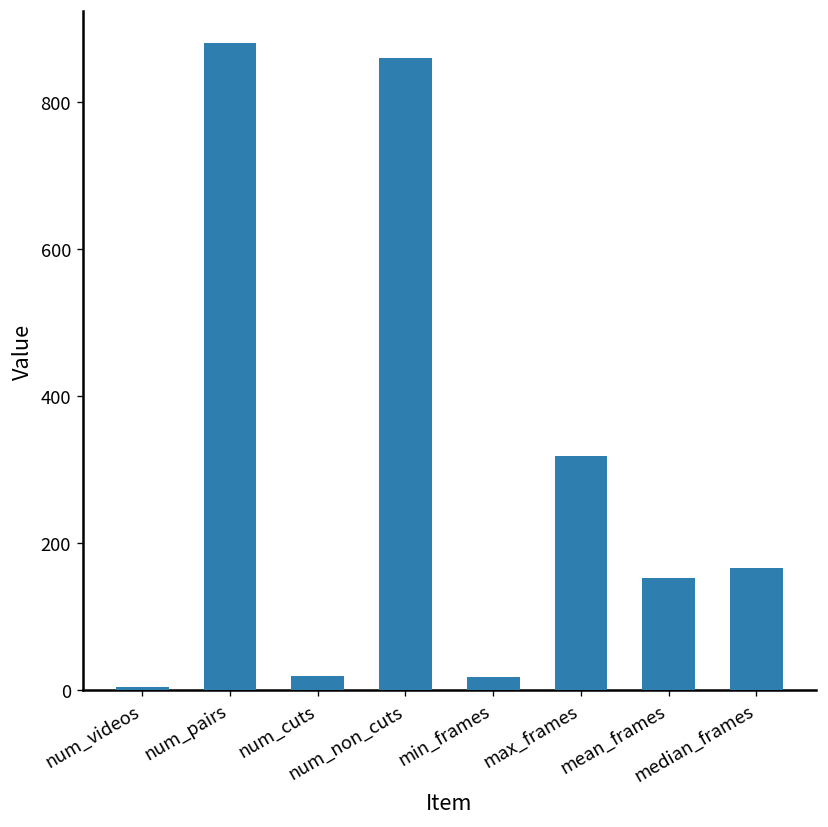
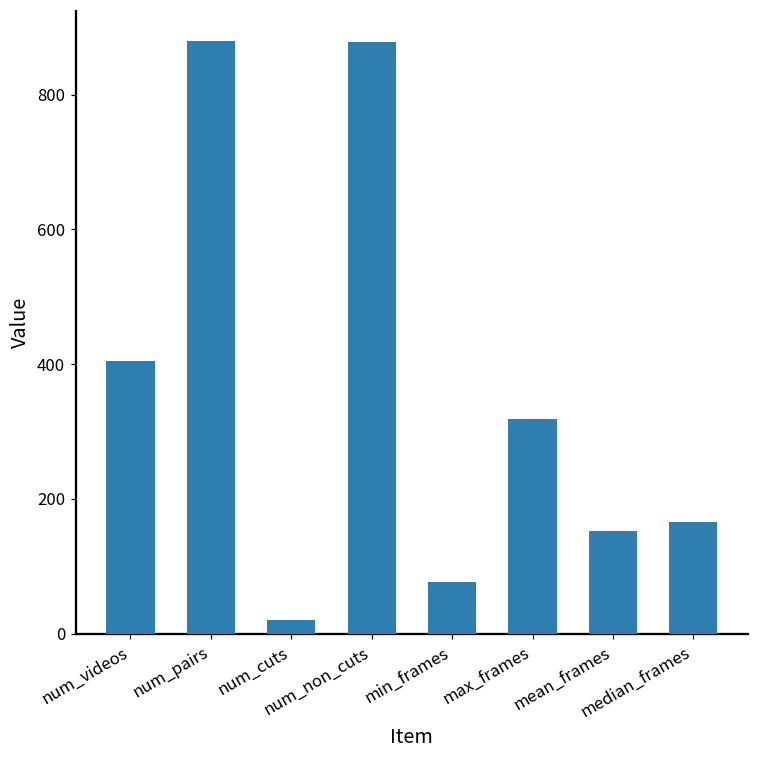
  {
-   "num_videos": 10,
+   "num_videos": 400,
    "num_pairs": 880,
    "num_cuts": 20,
-   "num_non_cuts": 860,
-   "min_frames": 20,
+   "num_non_cuts": 880,
+   "min_frames": 80,
    "max_frames": 320,
    "mean_frames": 150,
    "median_frames": 170
  }
